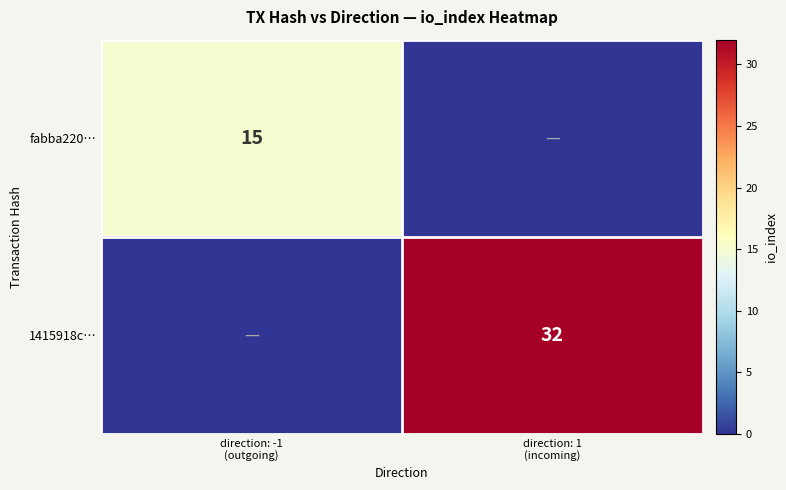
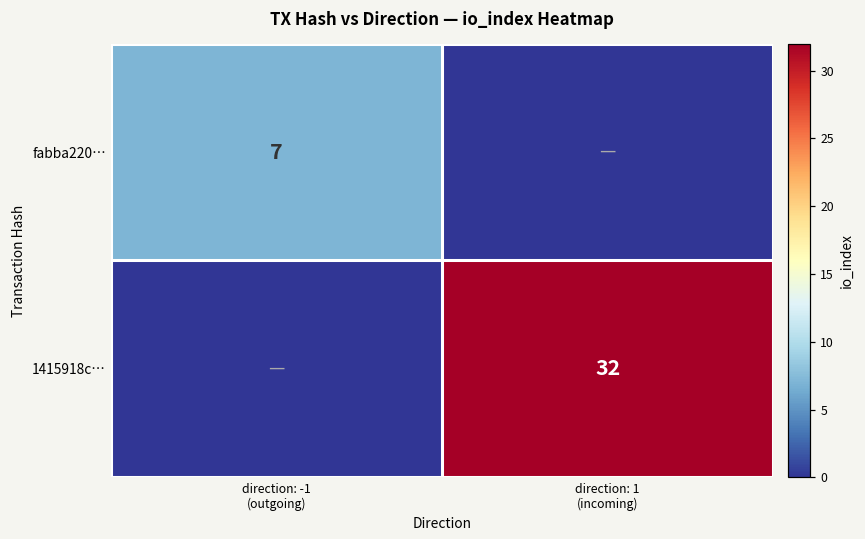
  {
    "fabba220…": {
-     "direction: -1 (outgoing)": 15
+     "direction: -1 (outgoing)": 7
    },
    "1415918c…": {
      "direction: 1 (incoming)": 32
    }
  }
